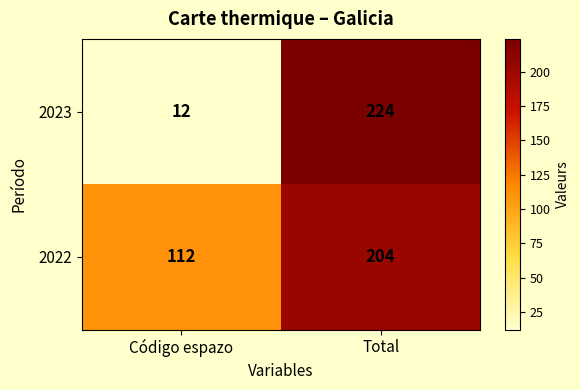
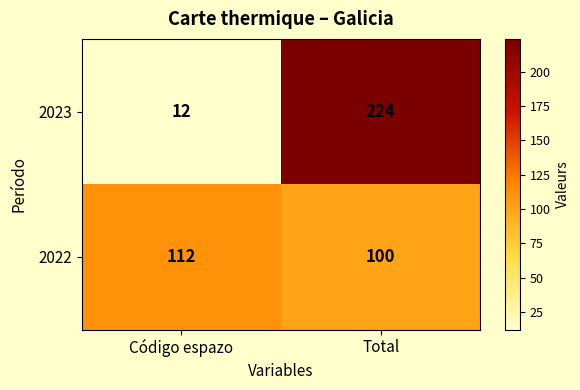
  {
    "2023": {
      "Código espazo": 12,
      "Total": 224
    },
    "2022": {
      "Código espazo": 112,
-     "Total": 204
+     "Total": 100
    }
  }
